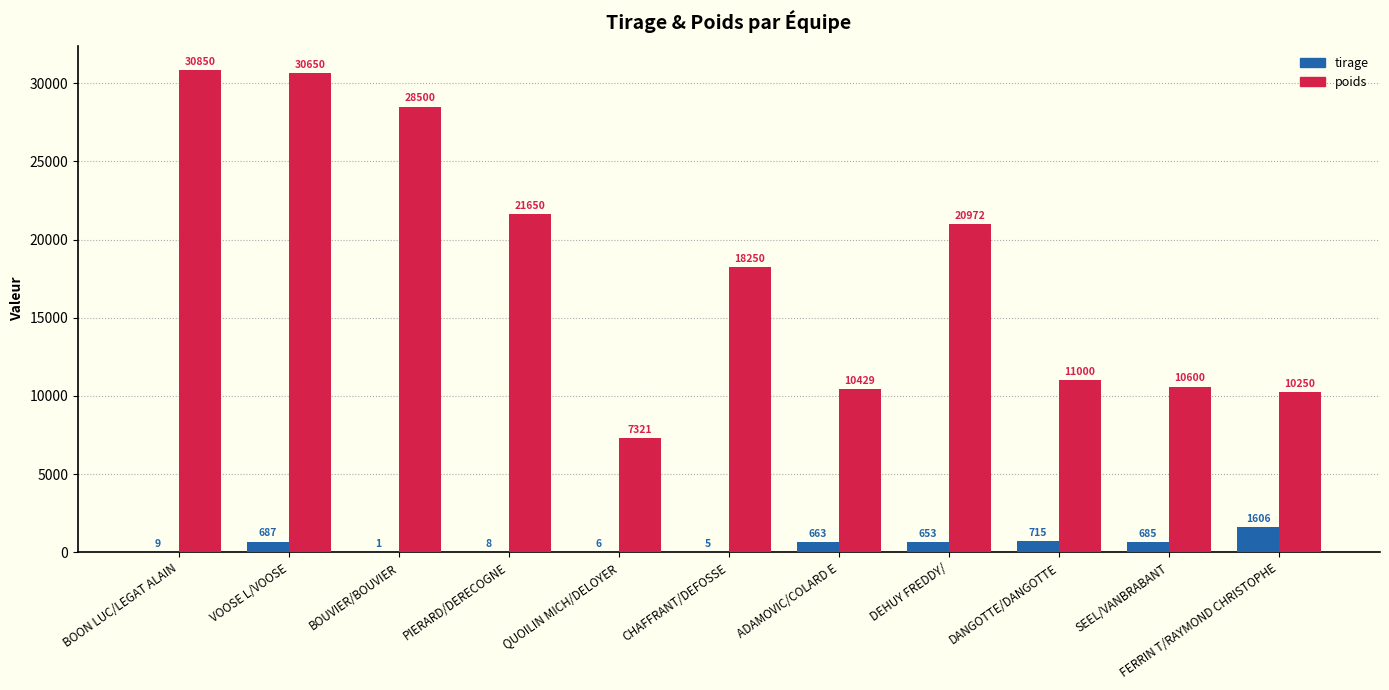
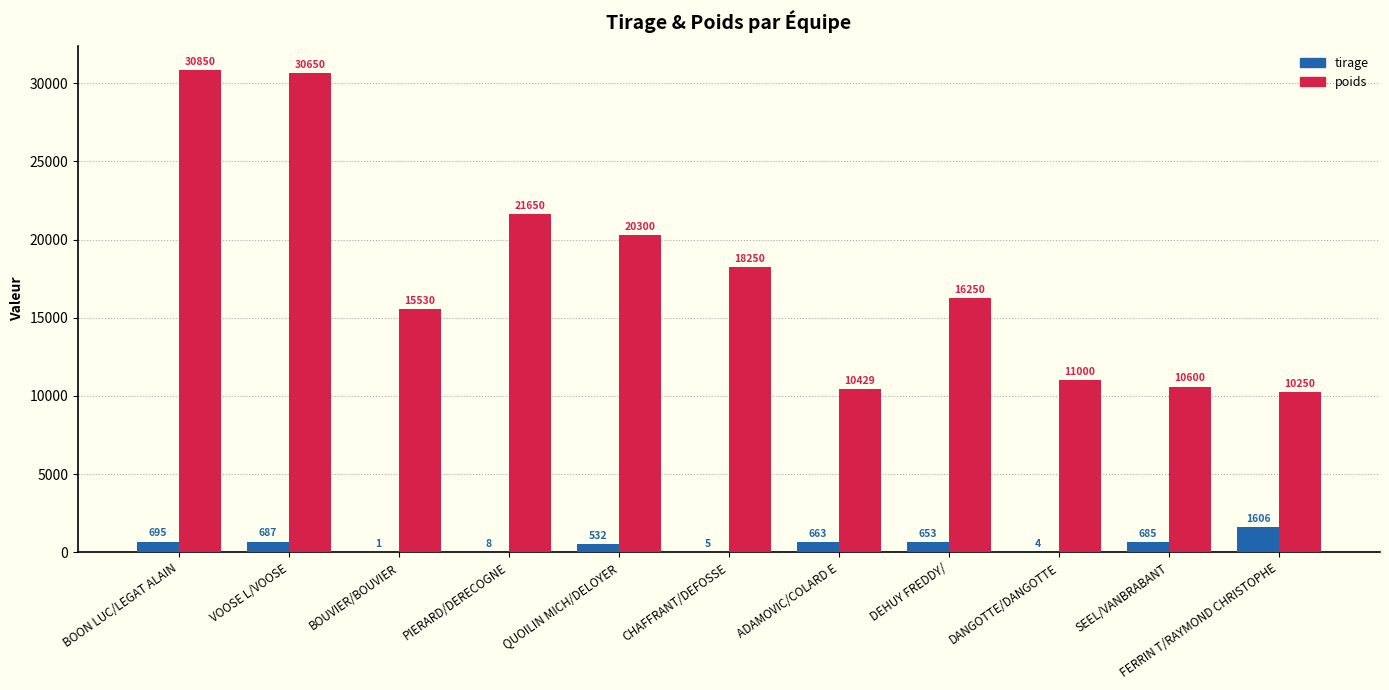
  {
    "tirage": {
-     "BOON LUC/LEGAT ALAIN": 9,
+     "BOON LUC/LEGAT ALAIN": 695,
      "VOOSE L/VOOSE": 687,
      "BOUVIER/BOUVIER": 1,
      "PIERARD/DERECOGNE": 8,
-     "QUOILIN MICH/DELOYER": 6,
+     "QUOILIN MICH/DELOYER": 532,
      "CHAFFRANT/DEFOSSE": 5,
      "ADAMOVIC/COLARD E": 663,
      "DEHUY FREDDY/": 653,
-     "DANGOTTE/DANGOTTE": 715,
+     "DANGOTTE/DANGOTTE": 4,
      "SEEL/VANBRABANT": 685,
      "FERRIN T/RAYMOND CHRISTOPHE": 1606
    },
    "poids": {
      "BOON LUC/LEGAT ALAIN": 30850,
      "VOOSE L/VOOSE": 30650,
-     "BOUVIER/BOUVIER": 28500,
+     "BOUVIER/BOUVIER": 15530,
      "PIERARD/DERECOGNE": 21650,
-     "QUOILIN MICH/DELOYER": 7321,
+     "QUOILIN MICH/DELOYER": 20300,
      "CHAFFRANT/DEFOSSE": 18250,
      "ADAMOVIC/COLARD E": 10429,
-     "DEHUY FREDDY/": 20972,
+     "DEHUY FREDDY/": 16250,
      "DANGOTTE/DANGOTTE": 11000,
      "SEEL/VANBRABANT": 10600,
      "FERRIN T/RAYMOND CHRISTOPHE": 10250
    }
  }
